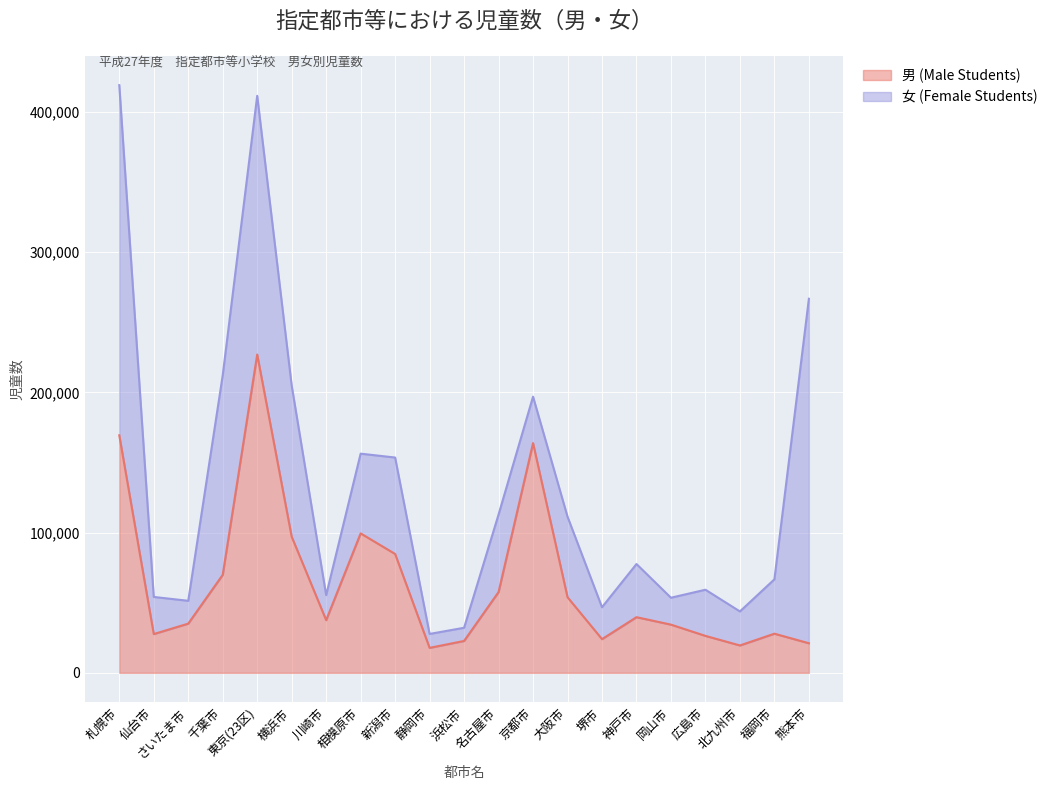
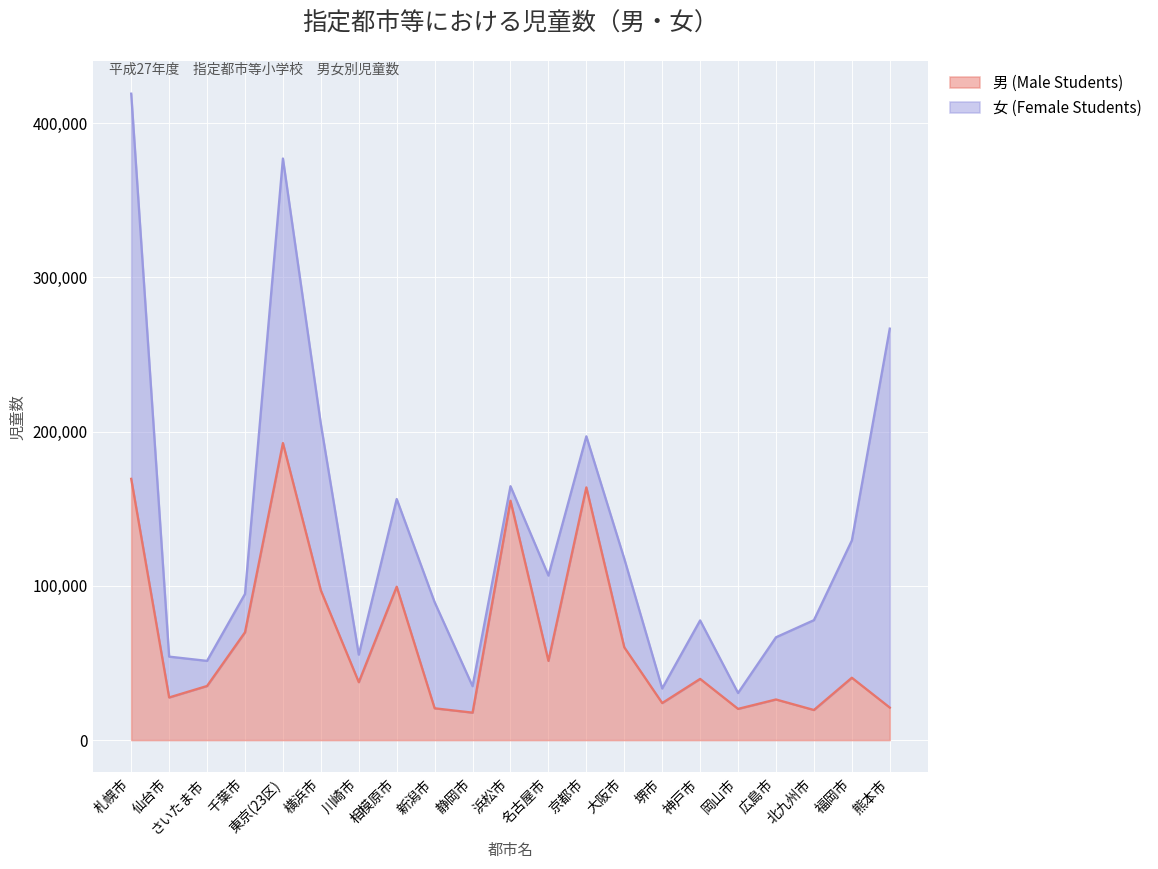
  {
    "男 (Male Students)": {
      "札幌市": "169,000",
      "仙台市": "28,000",
      "さいたま市": "35,000",
      "千葉市": "70,000",
-     "東京(23区)": "227,000",
+     "東京(23区)": "193,000",
      "横浜市": "97,000",
      "川崎市": "38,000",
      "相模原市": "99,000",
-     "新潟市": "85,000",
+     "新潟市": "21,000",
      "静岡市": "18,000",
-     "浜松市": "23,000",
-     "名古屋市": "58,000",
+     "浜松市": "155,000",
+     "名古屋市": "51,000",
      "京都市": "164,000",
-     "大阪市": "54,000",
+     "大阪市": "60,000",
      "堺市": "24,000",
      "神戸市": "40,000",
-     "岡山市": "34,000",
+     "岡山市": "20,000",
      "広島市": "26,000",
      "北九州市": "20,000",
-     "福岡市": "28,000",
+     "福岡市": "40,000",
      "熊本市": "21,000"
    },
    "女 (Female Students)": {
      "札幌市": "250,000",
      "仙台市": "26,000",
      "さいたま市": "16,000",
-     "千葉市": "142,000",
+     "千葉市": "25,000",
      "東京(23区)": "185,000",
      "横浜市": "108,000",
      "川崎市": "18,000",
      "相模原市": "57,000",
      "新潟市": "69,000",
-     "静岡市": "10,000",
+     "静岡市": "17,000",
      "浜松市": "9,000",
      "名古屋市": "55,000",
      "京都市": "33,000",
      "大阪市": "57,000",
-     "堺市": "23,000",
+     "堺市": "9,000",
      "神戸市": "38,000",
-     "岡山市": "19,000",
-     "広島市": "33,000",
-     "北九州市": "24,000",
-     "福岡市": "39,000",
+     "岡山市": "10,000",
+     "広島市": "40,000",
+     "北九州市": "58,000",
+     "福岡市": "89,000",
      "熊本市": "246,000"
    }
  }
